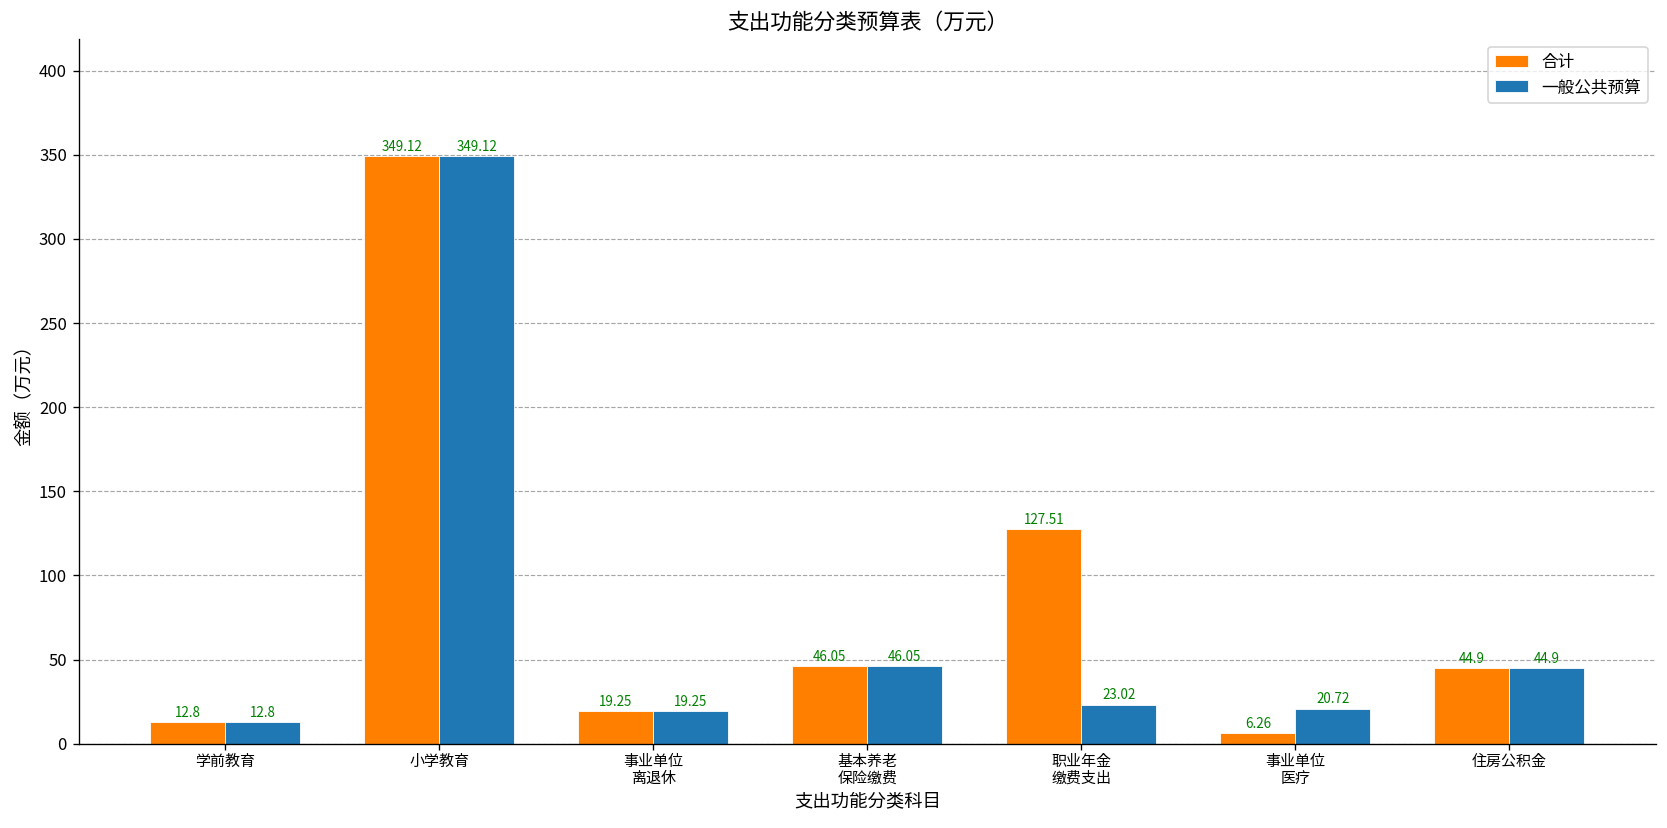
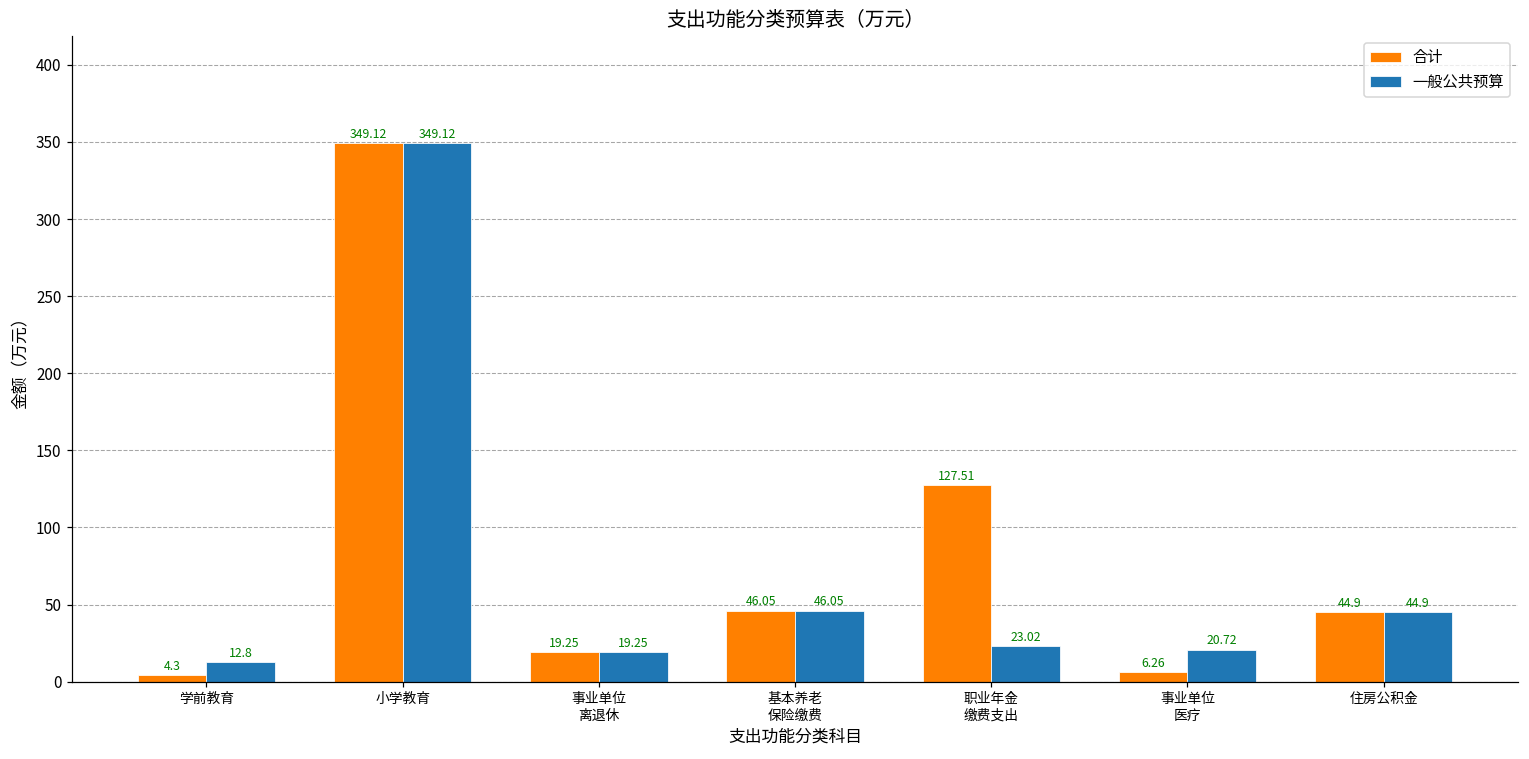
  {
    "合计": {
-     "学前教育": 12.8,
+     "学前教育": 4.3,
      "小学教育": 349.12,
      "事业单位 离退休": 19.25,
      "基本养老 保险缴费": 46.05,
      "职业年金 缴费支出": 127.51,
      "事业单位 医疗": 6.26,
      "住房公积金": 44.9
    },
    "一般公共预算": {
      "学前教育": 12.8,
      "小学教育": 349.12,
      "事业单位 离退休": 19.25,
      "基本养老 保险缴费": 46.05,
      "职业年金 缴费支出": 23.02,
      "事业单位 医疗": 20.72,
      "住房公积金": 44.9
    }
  }
